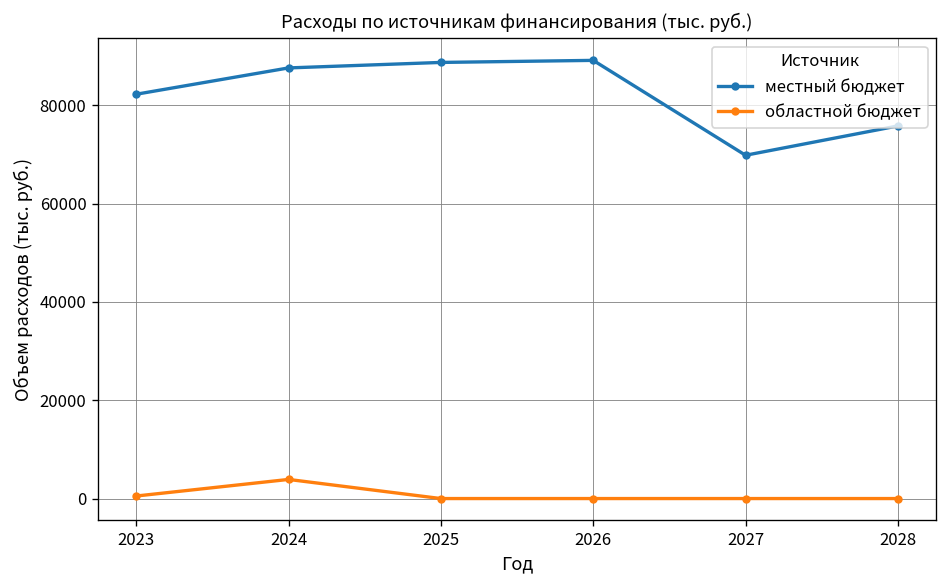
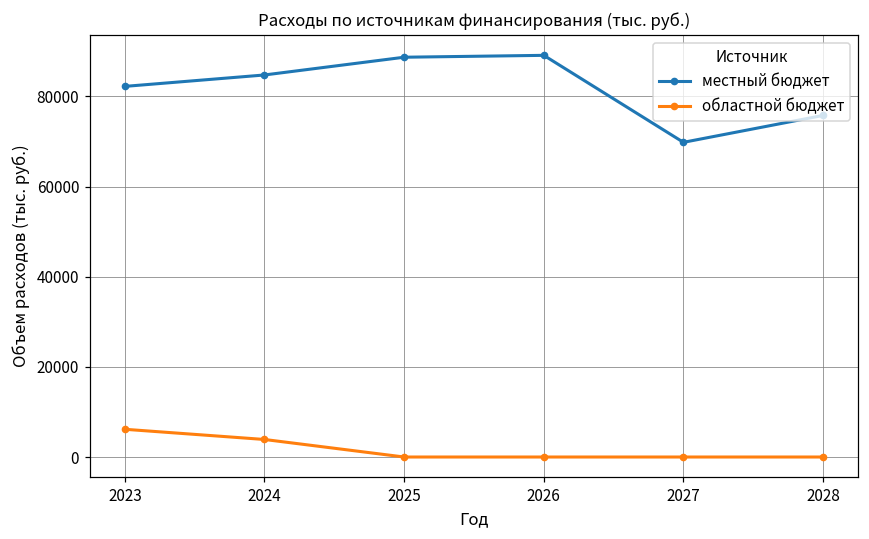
  {
    "местный бюджет": {
      "2023": 82000,
-     "2024": 88000,
+     "2024": 85000,
      "2025": 89000,
      "2026": 89000,
      "2027": 70000
    },
    "областной бюджет": {
-     "2023": 1000,
+     "2023": 6000,
      "2024": 4000,
      "2025": 0,
      "2026": 0,
      "2027": 0,
      "2028": 0
    }
  }
